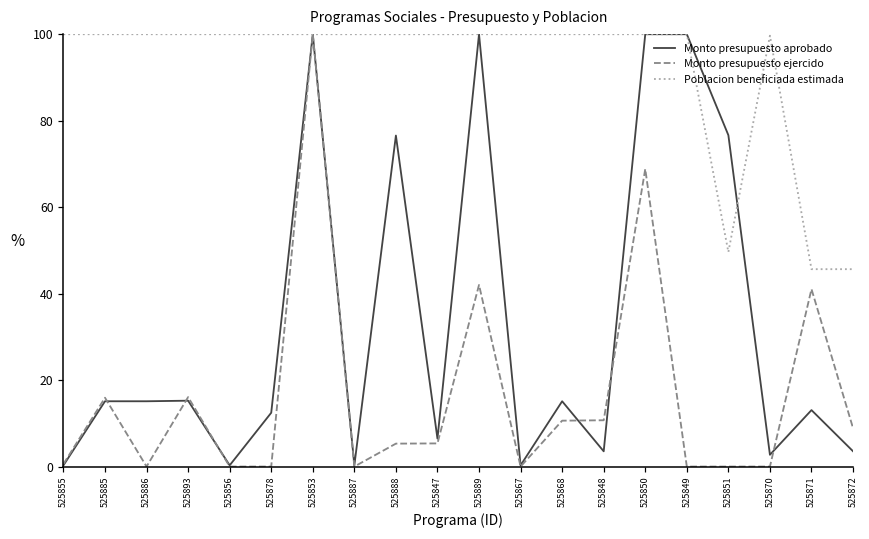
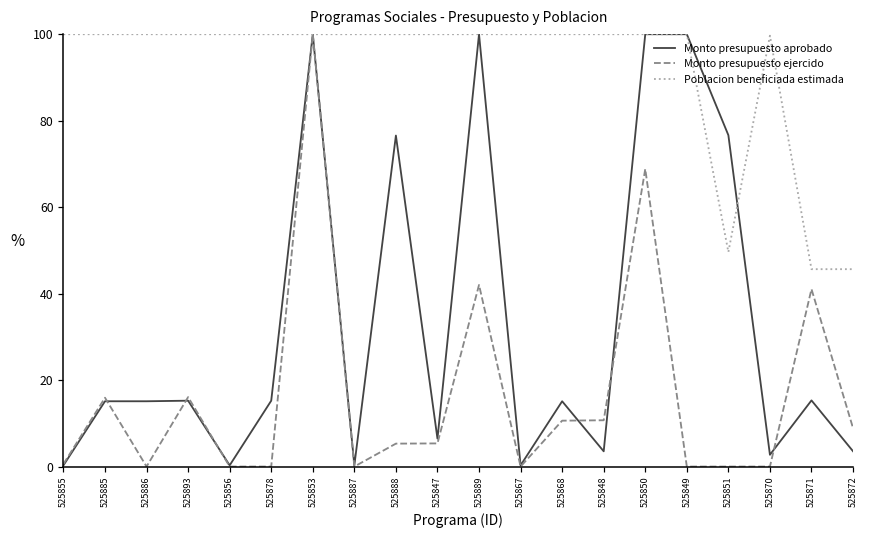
  {
    "Monto presupuesto aprobado": {
      "525885": 15,
      "525886": 15,
      "525893": 15,
-     "525878": 12,
+     "525878": 15,
      "525888": 77,
      "525847": 6,
      "525868": 15,
      "525848": 4,
      "525851": 77,
      "525870": 3,
-     "525871": 13,
+     "525871": 15,
      "525872": 4
    }
  }
